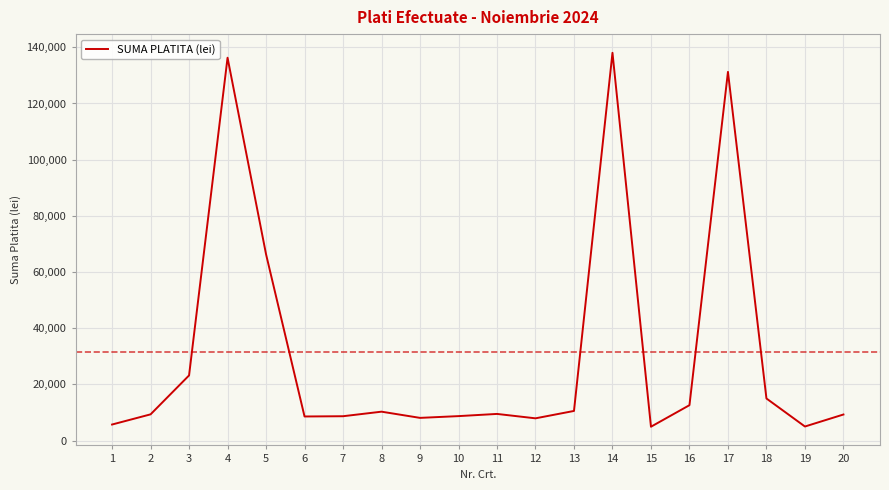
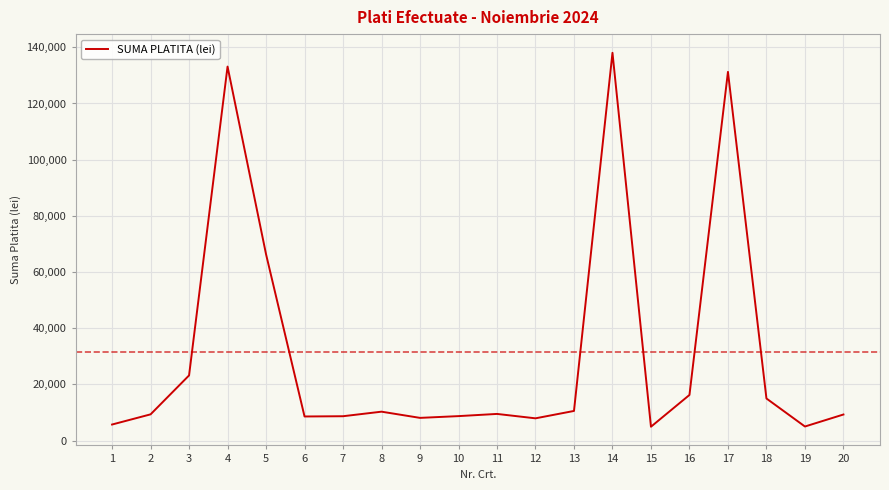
  {
    "1": "6,000",
    "2": "9,000",
    "3": "23,000",
-   "4": "136,000",
+   "4": "133,000",
    "5": "66,000",
    "6": "9,000",
    "7": "9,000",
    "8": "10,000",
    "9": "8,000",
    "10": "9,000",
    "11": "9,000",
    "12": "8,000",
    "13": "11,000",
    "14": "138,000",
    "15": "5,000",
-   "16": "13,000",
+   "16": "16,000",
    "17": "131,000",
    "18": "15,000",
    "19": "5,000",
    "20": "9,000"
  }
